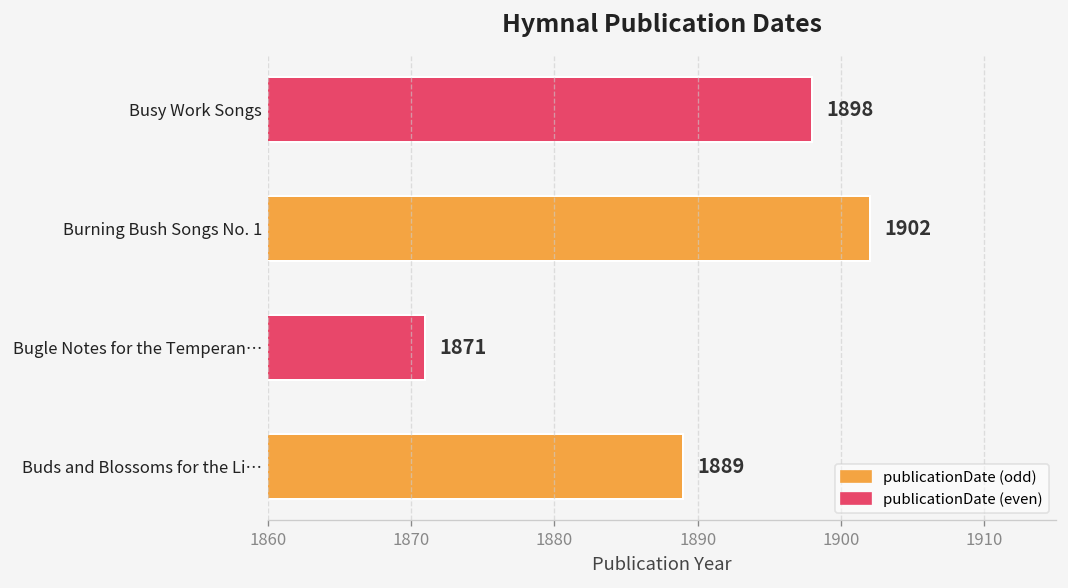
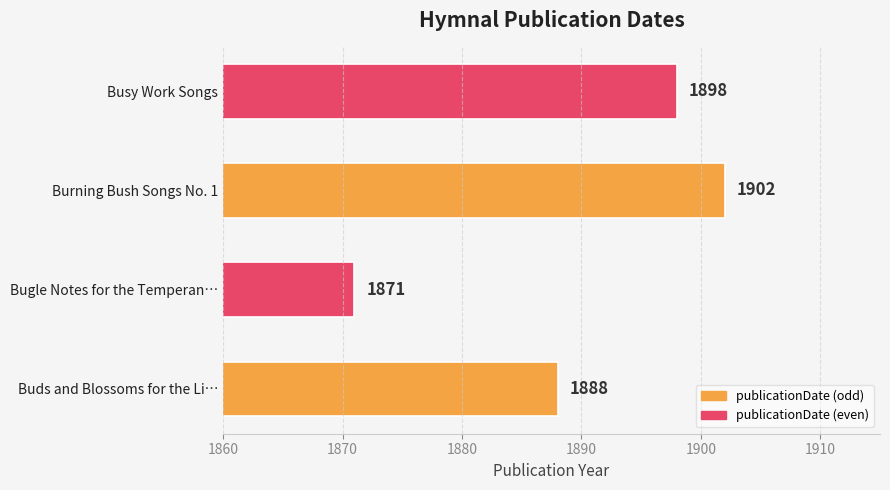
  {
    "Busy Work Songs": 1898,
    "Burning Bush Songs No. 1": 1902,
    "Bugle Notes for the Temperan…": 1871,
-   "Buds and Blossoms for the Li…": 1889
+   "Buds and Blossoms for the Li…": 1888
  }
